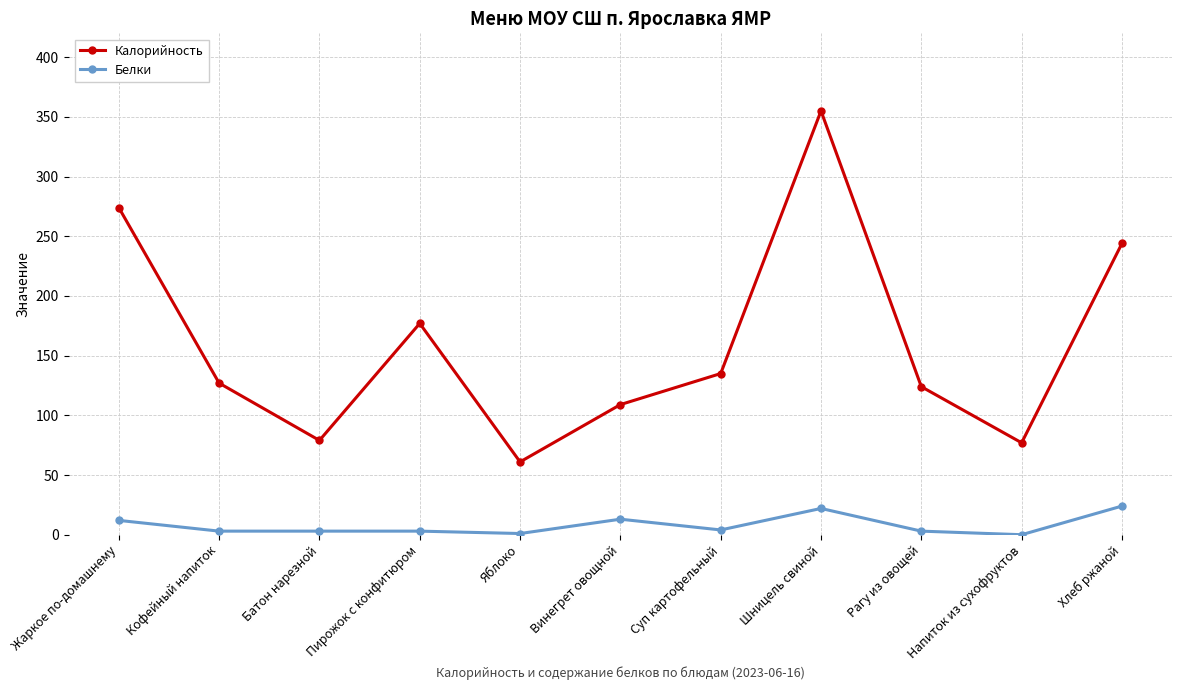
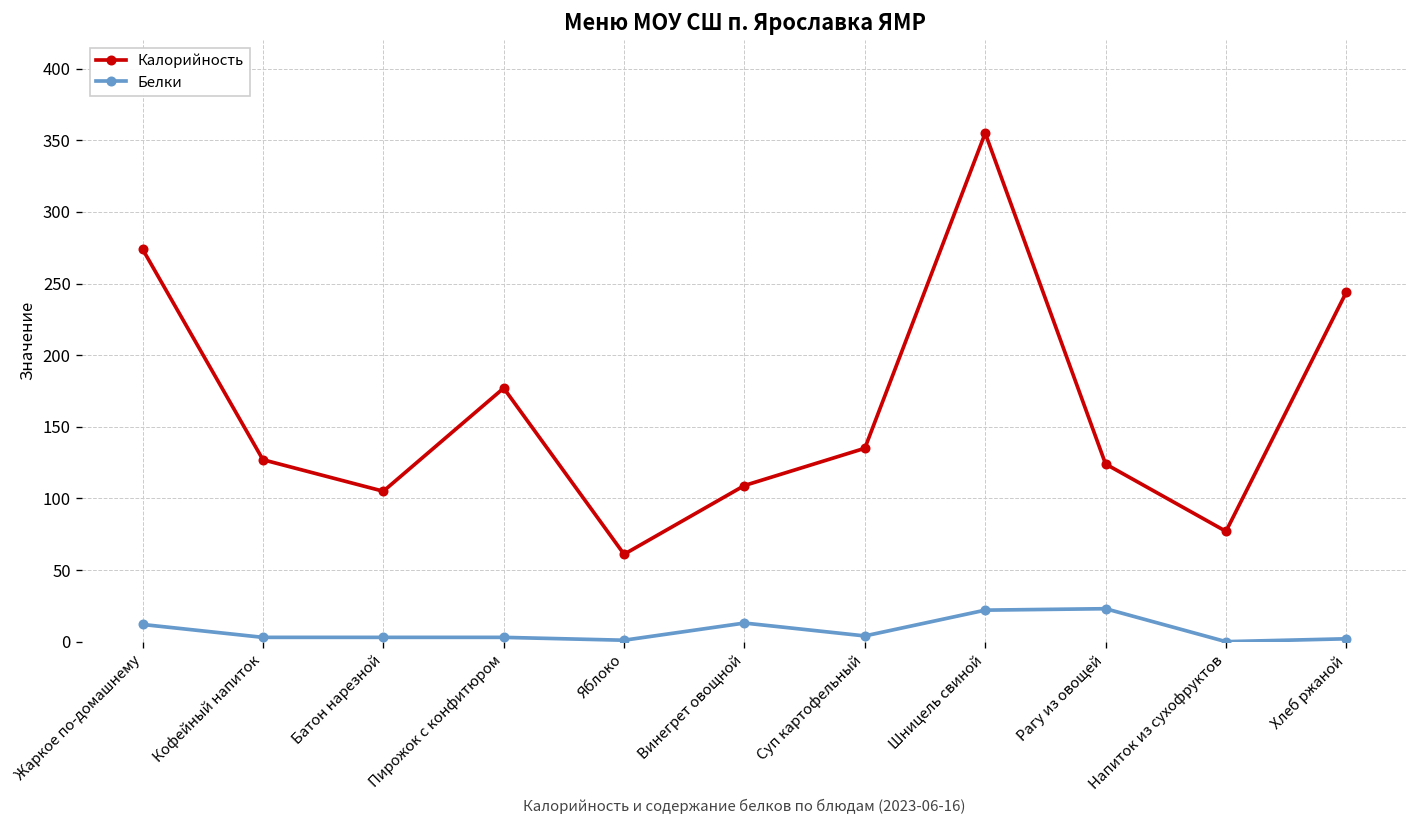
  {
    "Калорийность": {
      "Жаркое по-домашнему": 274,
      "Кофейный напиток": 127,
-     "Батон нарезной": 79,
+     "Батон нарезной": 105,
      "Пирожок с конфитюром": 177,
      "Яблоко": 61,
      "Винегрет овощной": 109,
      "Суп картофельный": 135,
      "Шницель свиной": 355,
      "Рагу из овощей": 124,
      "Напиток из сухофруктов": 77,
      "Хлеб ржаной": 244
    },
    "Белки": {
      "Жаркое по-домашнему": 12,
      "Кофейный напиток": 3,
      "Батон нарезной": 3,
      "Пирожок с конфитюром": 3,
      "Яблоко": 1,
      "Винегрет овощной": 13,
      "Суп картофельный": 4,
      "Шницель свиной": 22,
-     "Рагу из овощей": 3,
+     "Рагу из овощей": 23,
      "Напиток из сухофруктов": 0,
-     "Хлеб ржаной": 24
+     "Хлеб ржаной": 2
    }
  }
